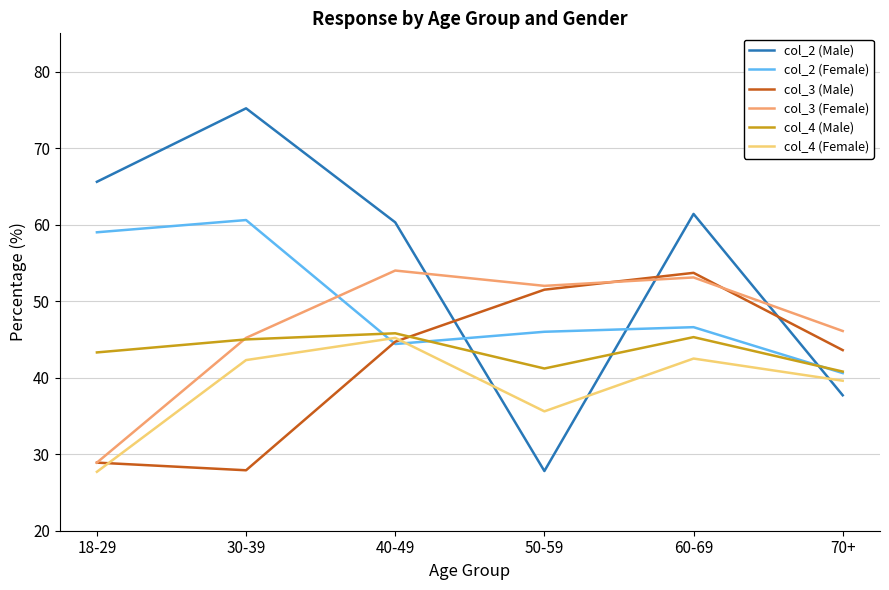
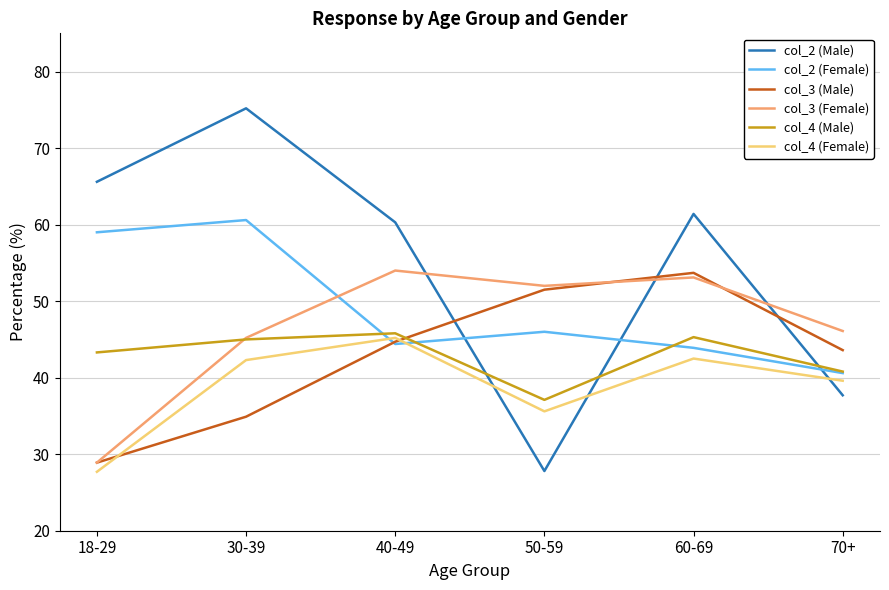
  {
    "col_2 (Male)": {
      "18-29": 66,
      "30-39": 75,
      "40-49": 60,
      "50-59": 28,
      "60-69": 61,
      "70+": 38
    },
    "col_2 (Female)": {
      "18-29": 59,
      "30-39": 61,
      "50-59": 46,
-     "60-69": 47
+     "60-69": 44
    },
    "col_3 (Male)": {
-     "30-39": 28,
+     "30-39": 35,
      "50-59": 52,
      "60-69": 54,
      "70+": 44
    },
    "col_4 (Male)": {
      "18-29": 43,
      "40-49": 46,
-     "50-59": 41,
+     "50-59": 37,
      "60-69": 45
    }
  }
